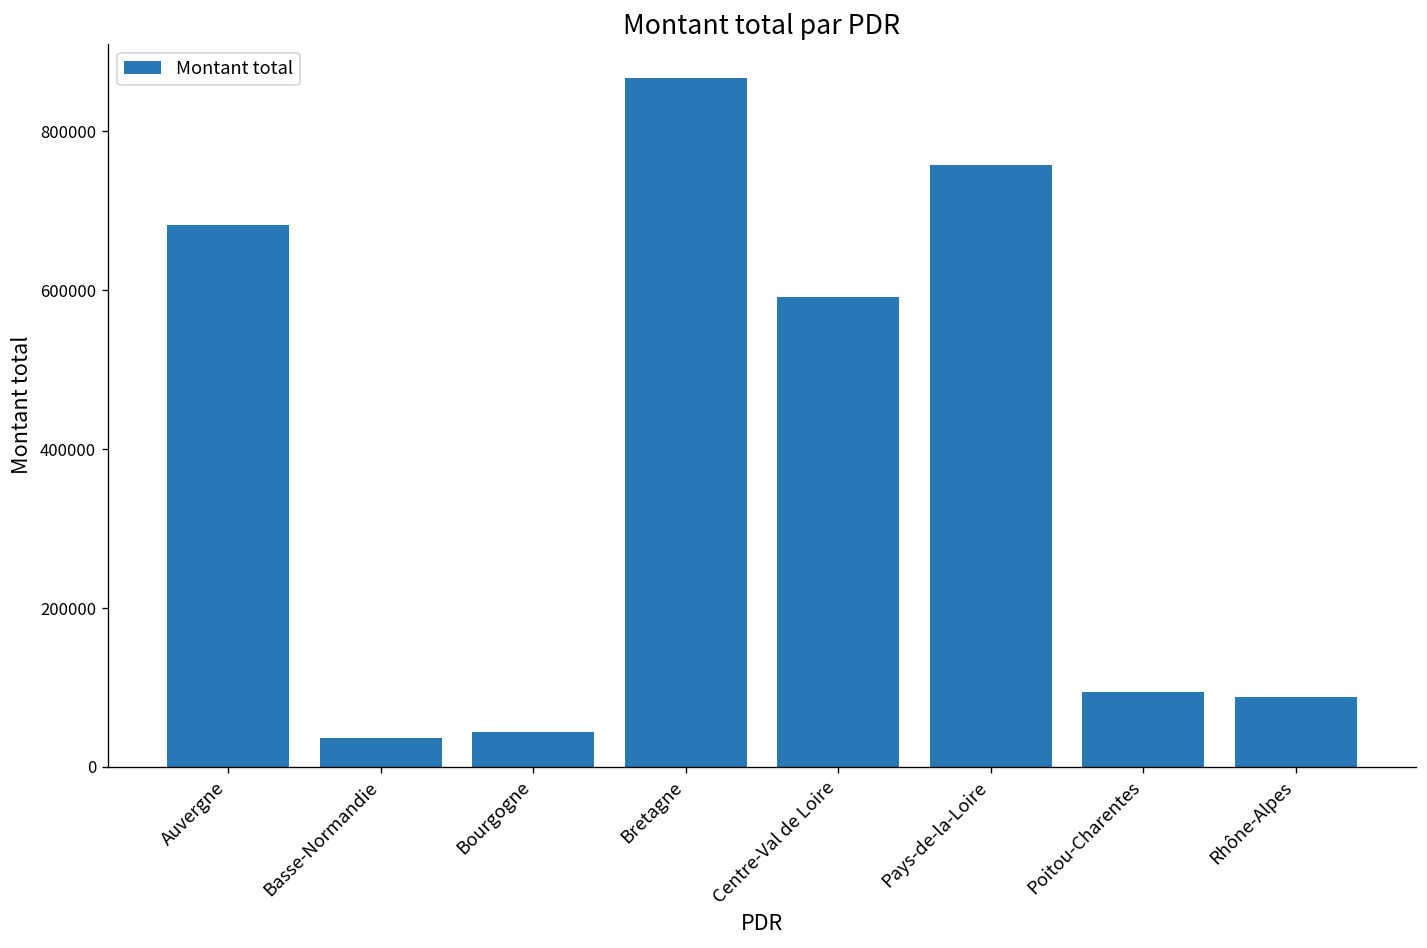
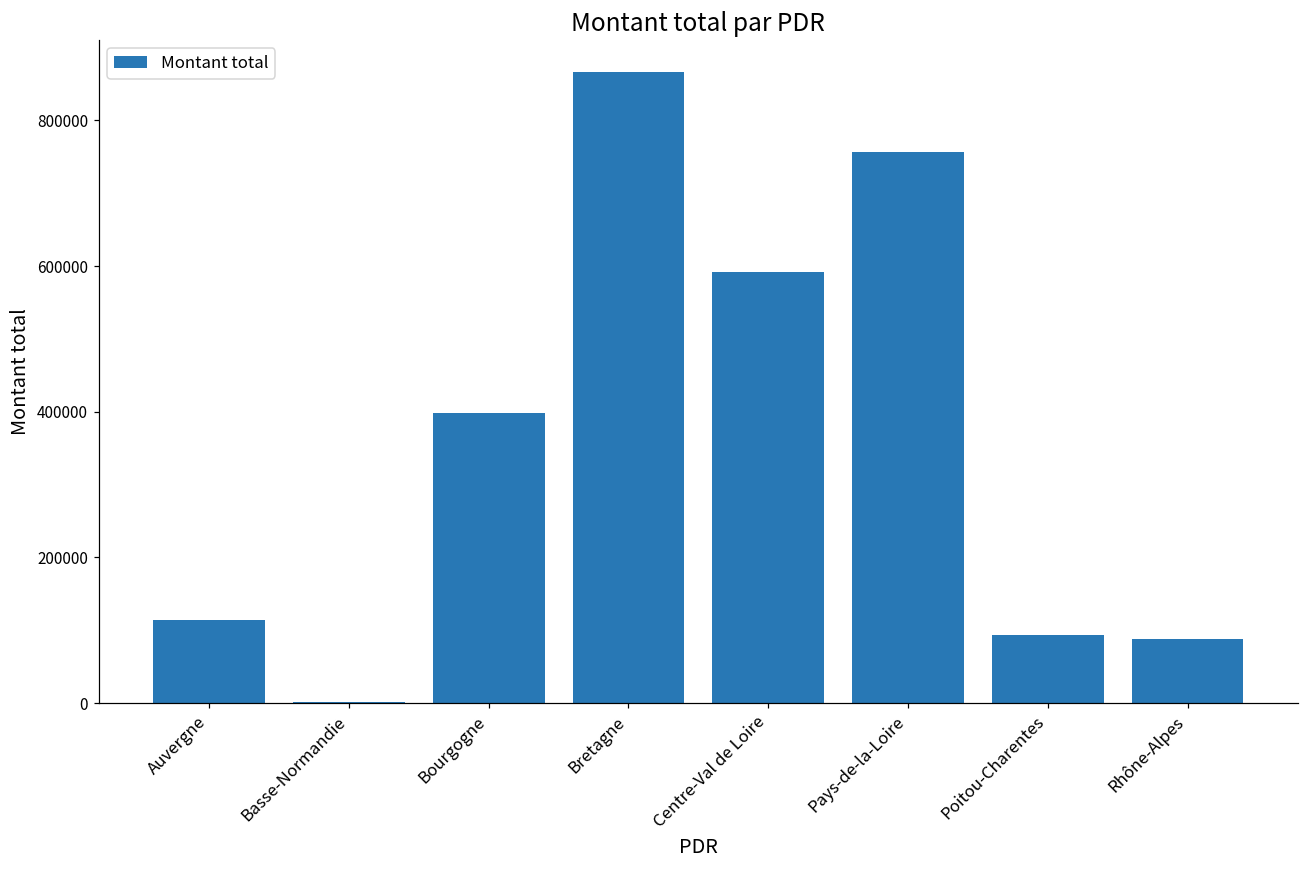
  {
-   "Auvergne": 680000,
-   "Basse-Normandie": 40000,
-   "Bourgogne": 40000,
+   "Auvergne": 110000,
+   "Basse-Normandie": 0,
+   "Bourgogne": 400000,
    "Bretagne": 870000,
    "Centre-Val de Loire": 590000,
    "Pays-de-la-Loire": 760000,
    "Poitou-Charentes": 90000,
    "Rhône-Alpes": 90000
  }
